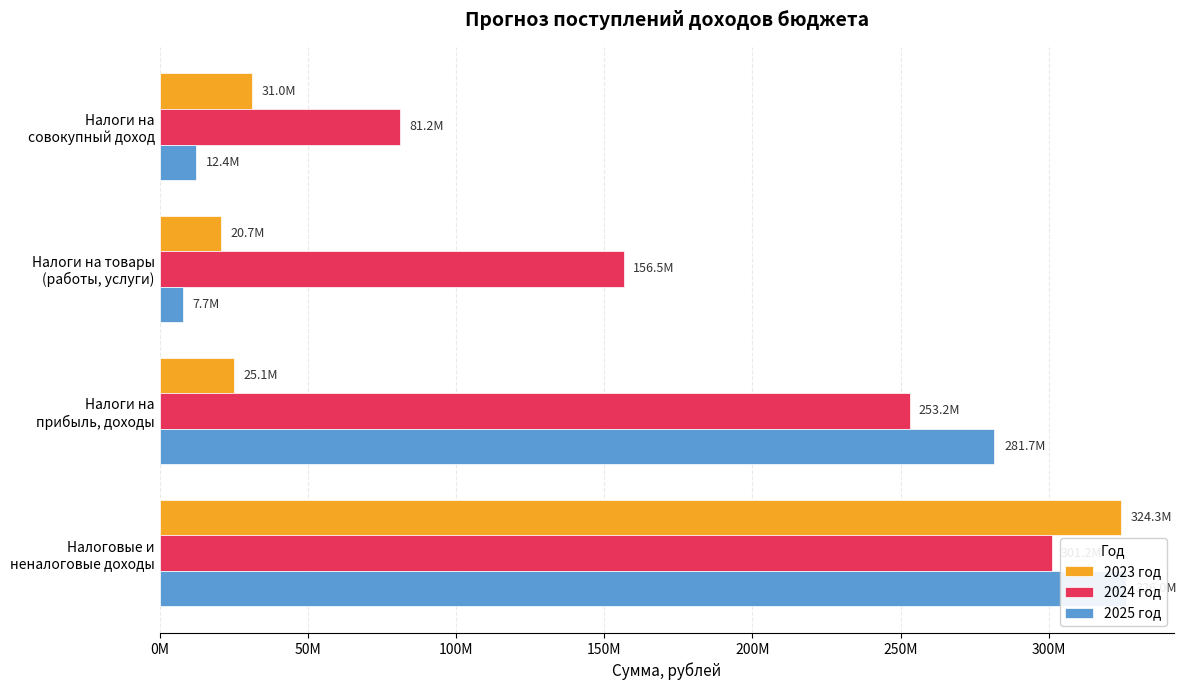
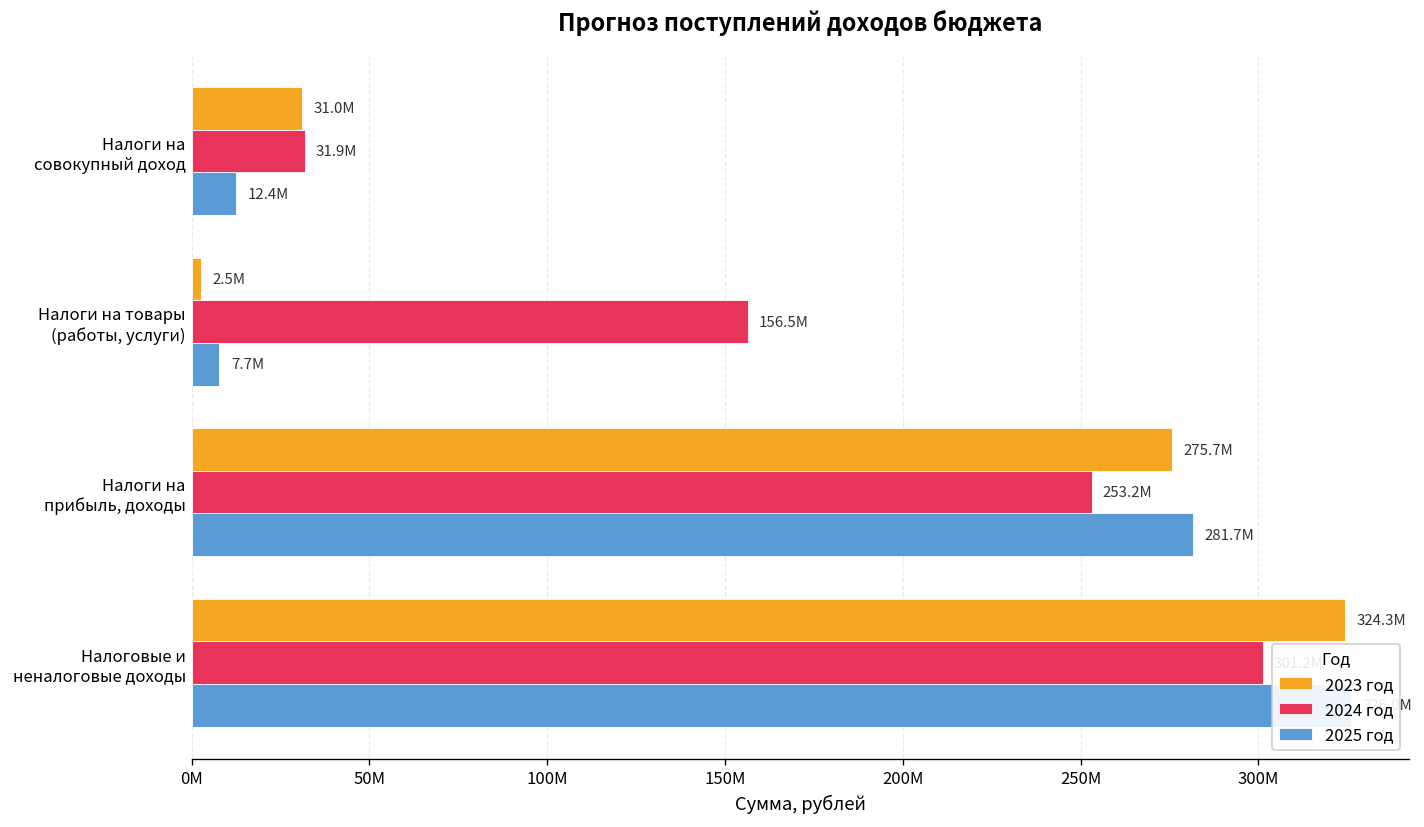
  {
    "2023 год": {
      "Налоги на совокупный доход": "31.0M",
-     "Налоги на товары (работы, услуги)": "20.7M",
-     "Налоги на прибыль, доходы": "25.1M",
+     "Налоги на товары (работы, услуги)": "2.5M",
+     "Налоги на прибыль, доходы": "275.7M",
      "Налоговые и неналоговые доходы": "324.3M"
    },
    "2024 год": {
-     "Налоги на совокупный доход": "81.2M",
+     "Налоги на совокупный доход": "31.9M",
      "Налоги на товары (работы, услуги)": "156.5M",
      "Налоги на прибыль, доходы": "253.2M"
    },
    "2025 год": {
      "Налоги на совокупный доход": "12.4M",
      "Налоги на товары (работы, услуги)": "7.7M",
      "Налоги на прибыль, доходы": "281.7M"
    }
  }
